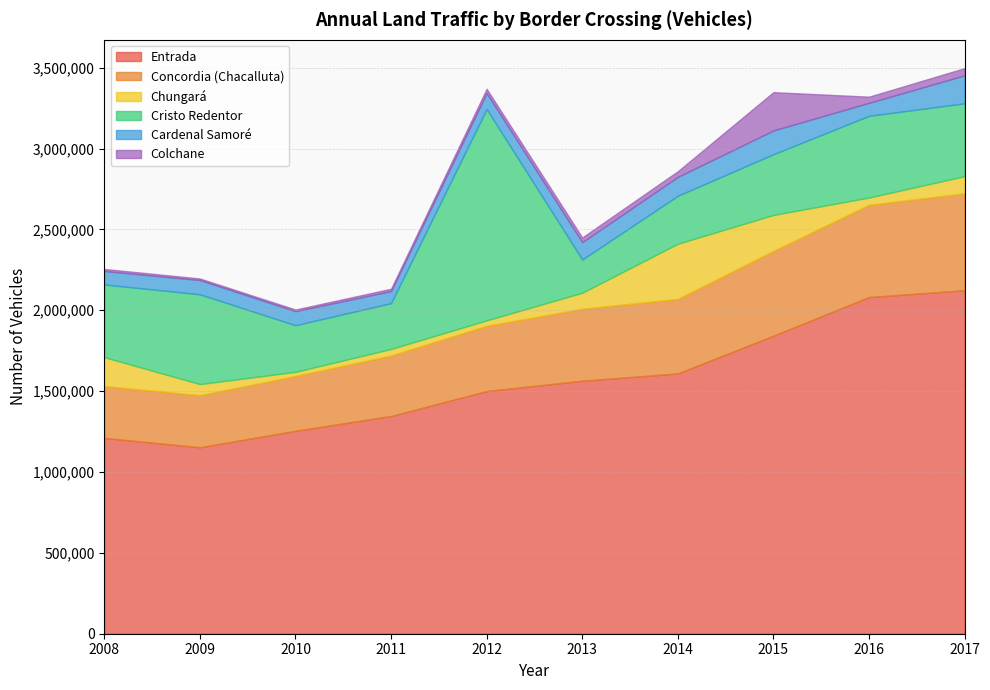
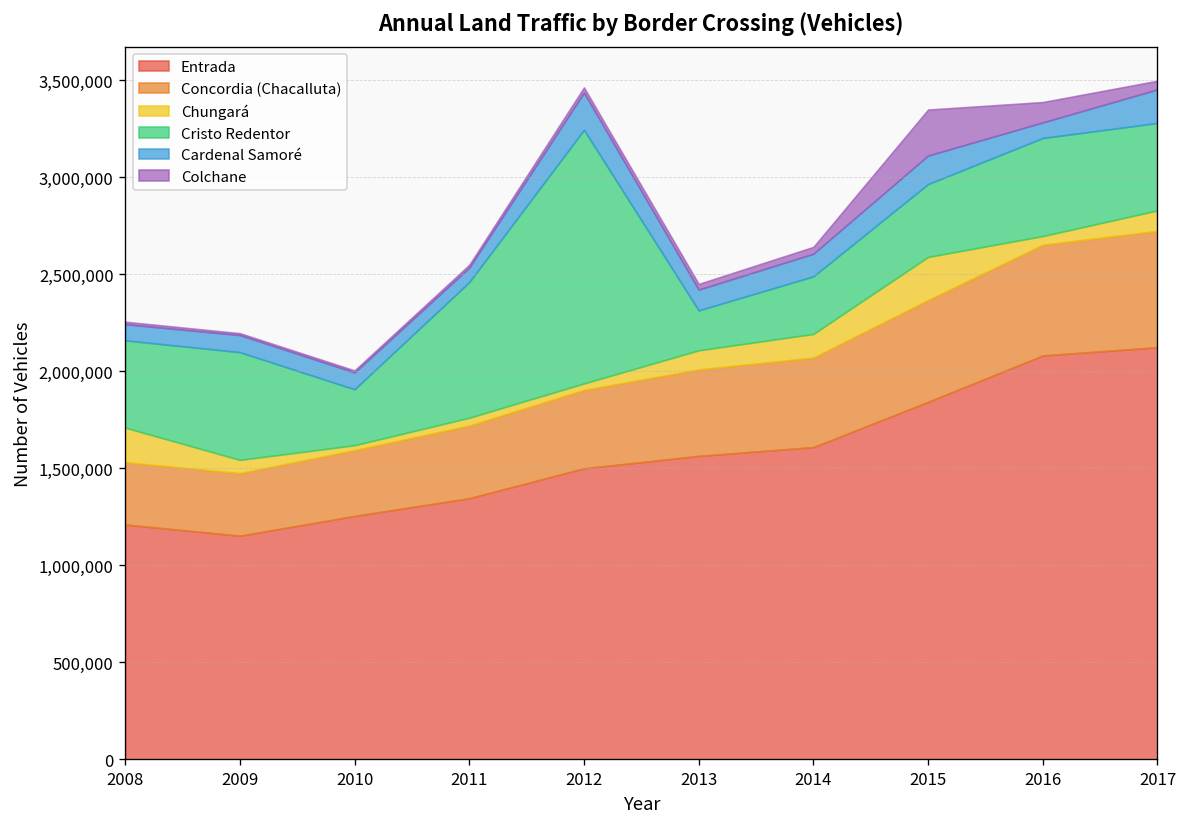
  {
    "Chungará": {
      "2008": "180,000",
      "2009": "70,000",
      "2010": "30,000",
      "2011": "40,000",
      "2012": "30,000",
      "2013": "100,000",
-     "2014": "340,000",
+     "2014": "120,000",
      "2015": "220,000",
      "2016": "50,000",
      "2017": "110,000"
    },
    "Cristo Redentor": {
      "2008": "450,000",
      "2009": "560,000",
      "2010": "290,000",
-     "2011": "280,000",
+     "2011": "700,000",
      "2012": "1,310,000",
      "2013": "210,000",
      "2014": "300,000",
      "2015": "380,000",
      "2016": "510,000",
      "2017": "450,000"
    },
    "Cardenal Samoré": {
-     "2012": "100,000",
+     "2012": "190,000",
      "2013": "110,000",
      "2014": "120,000",
      "2015": "150,000",
      "2016": "80,000",
      "2017": "170,000"
    },
    "Colchane": {
      "2012": "30,000",
      "2013": "30,000",
      "2014": "40,000",
      "2015": "240,000",
-     "2016": "40,000",
+     "2016": "100,000",
      "2017": "40,000"
    }
  }
